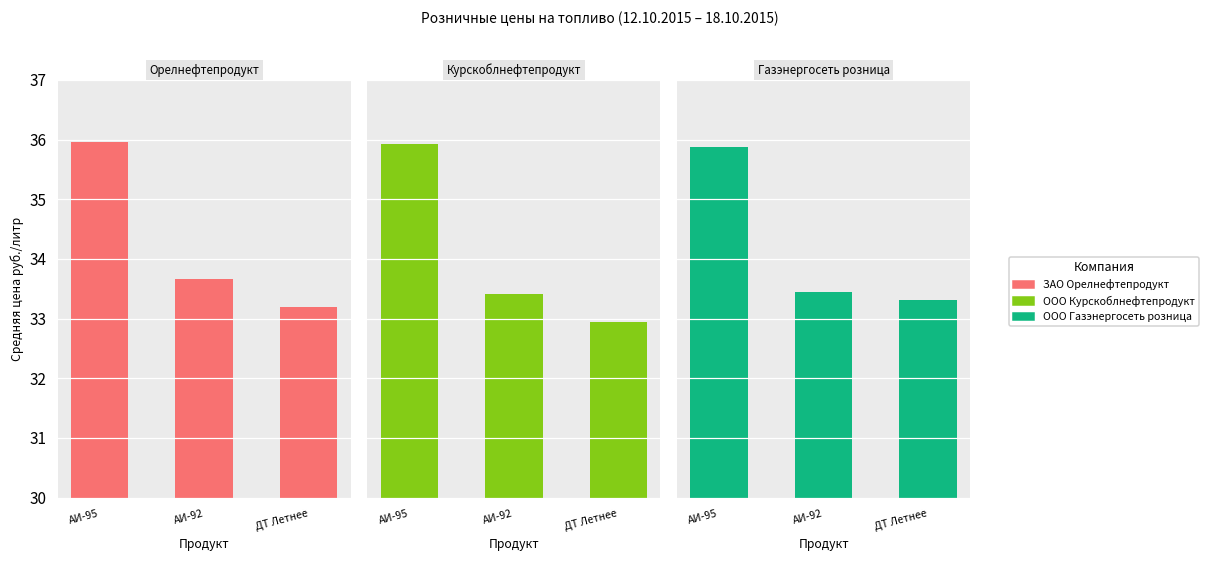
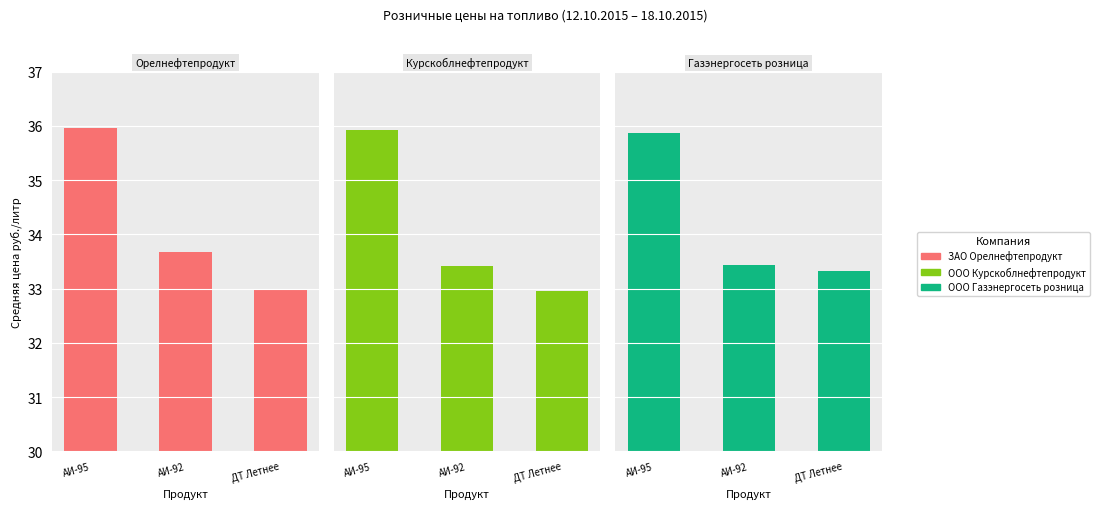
  {
    "Орелнефтепродукт": {
      "АИ-95": 36.0,
      "АИ-92": 33.7,
-     "ДТ Летнее": 33.2
+     "ДТ Летнее": 33.0
    }
  }
